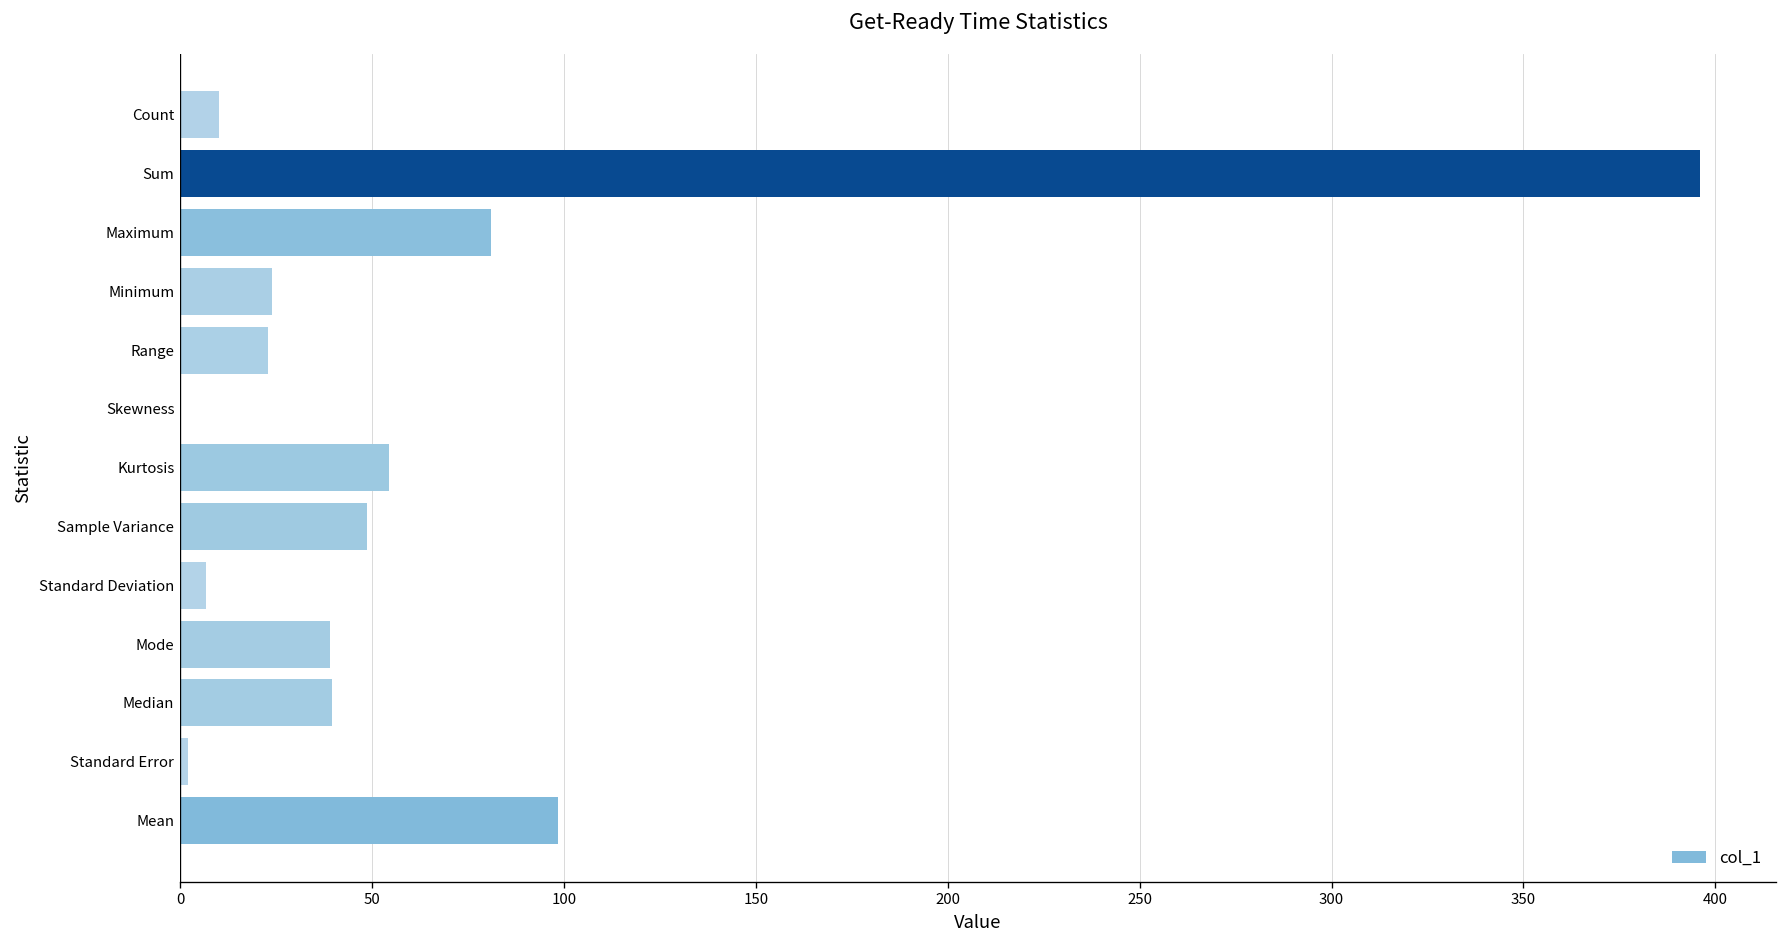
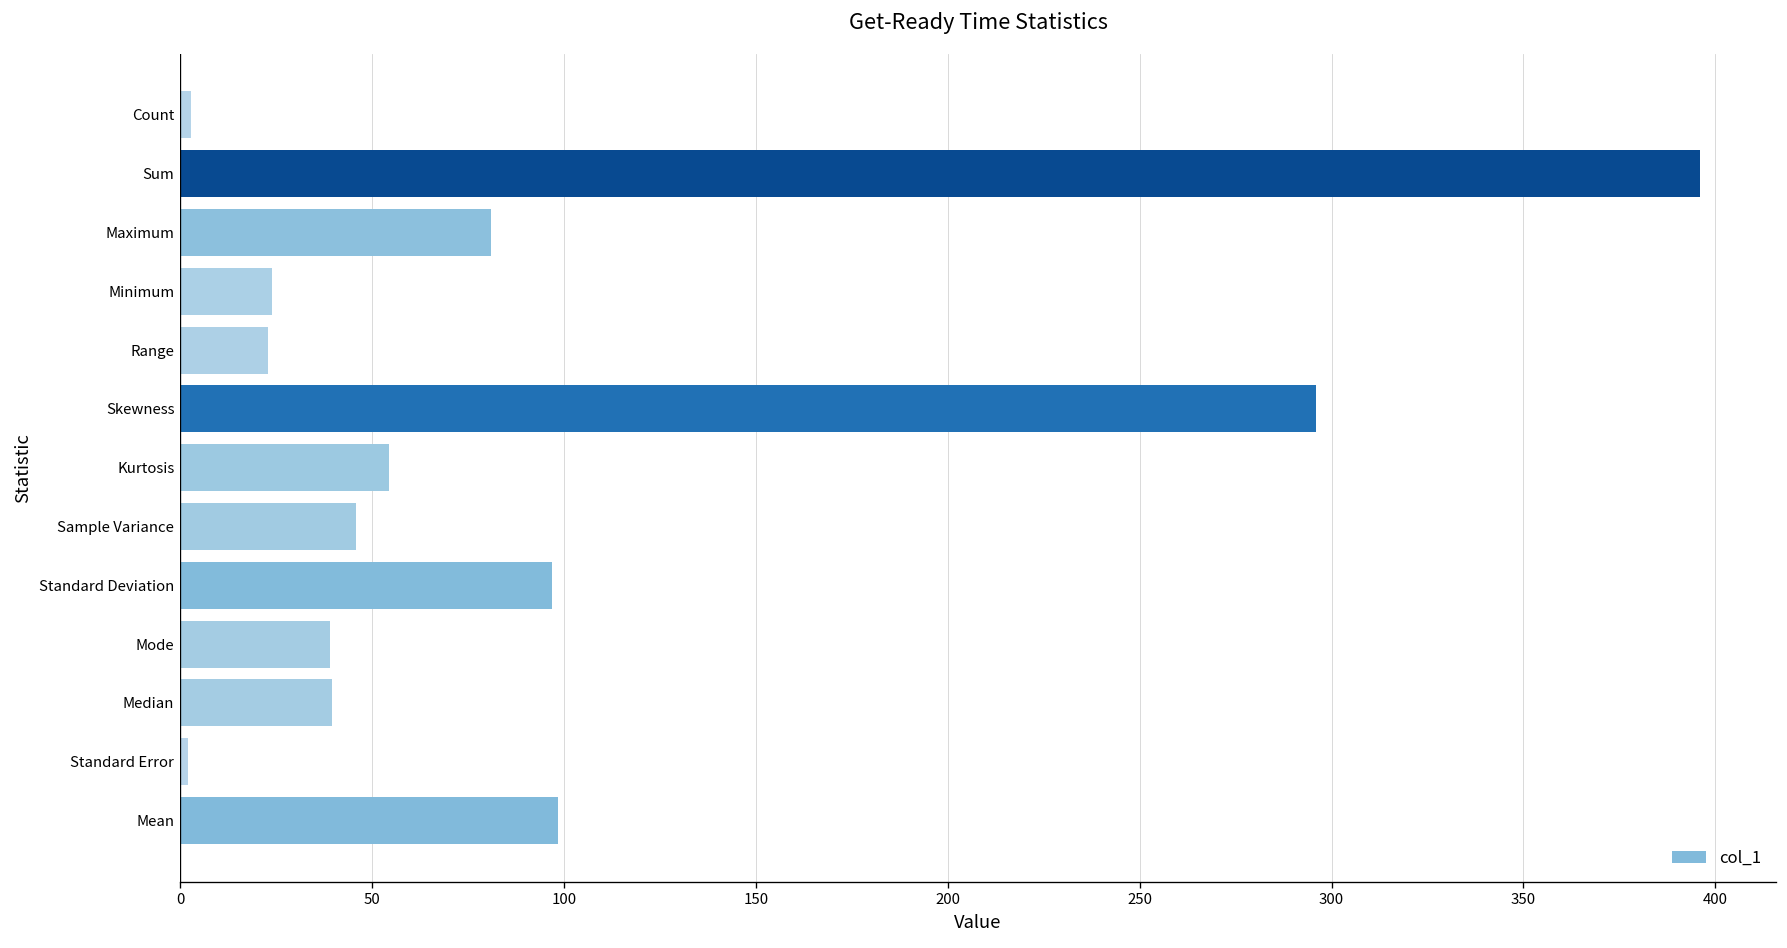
  {
-   "Count": 10,
+   "Count": 3,
    "Sum": 396,
    "Maximum": 81,
    "Minimum": 24,
    "Range": 23,
-   "Skewness": 0,
+   "Skewness": 296,
    "Kurtosis": 54,
-   "Sample Variance": 49,
-   "Standard Deviation": 7,
+   "Sample Variance": 46,
+   "Standard Deviation": 97,
    "Mode": 39,
    "Median": 40,
    "Standard Error": 2,
    "Mean": 98
  }
